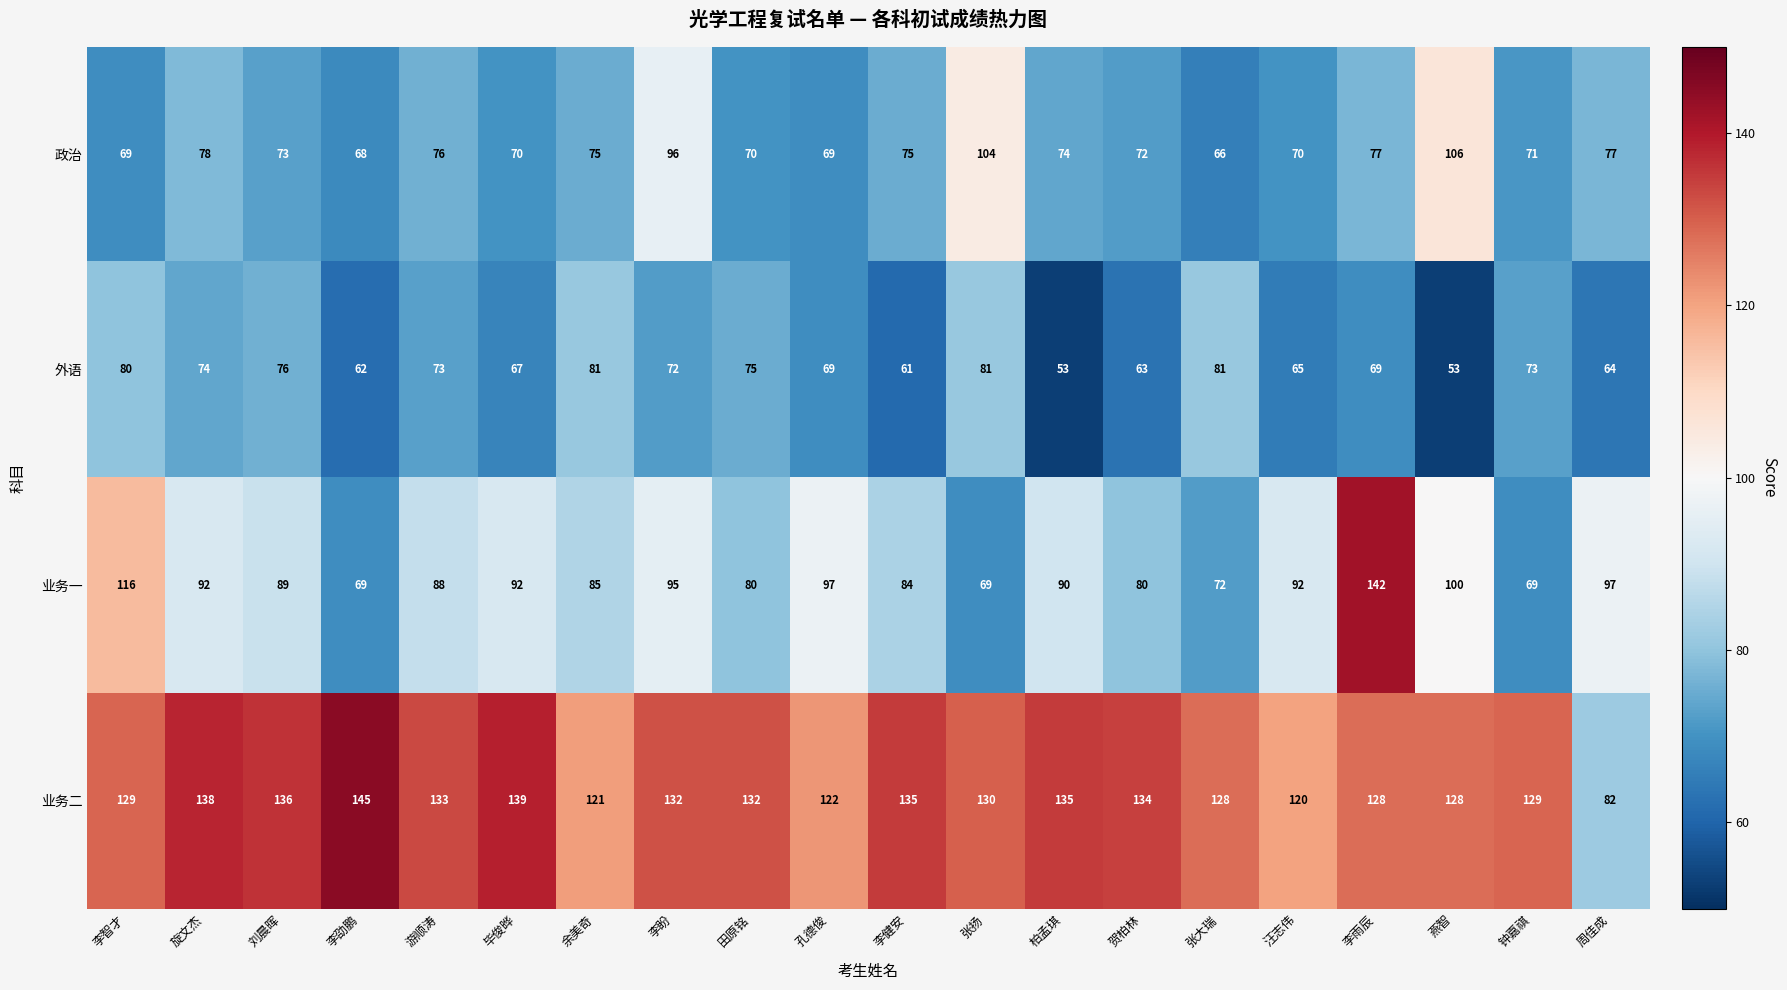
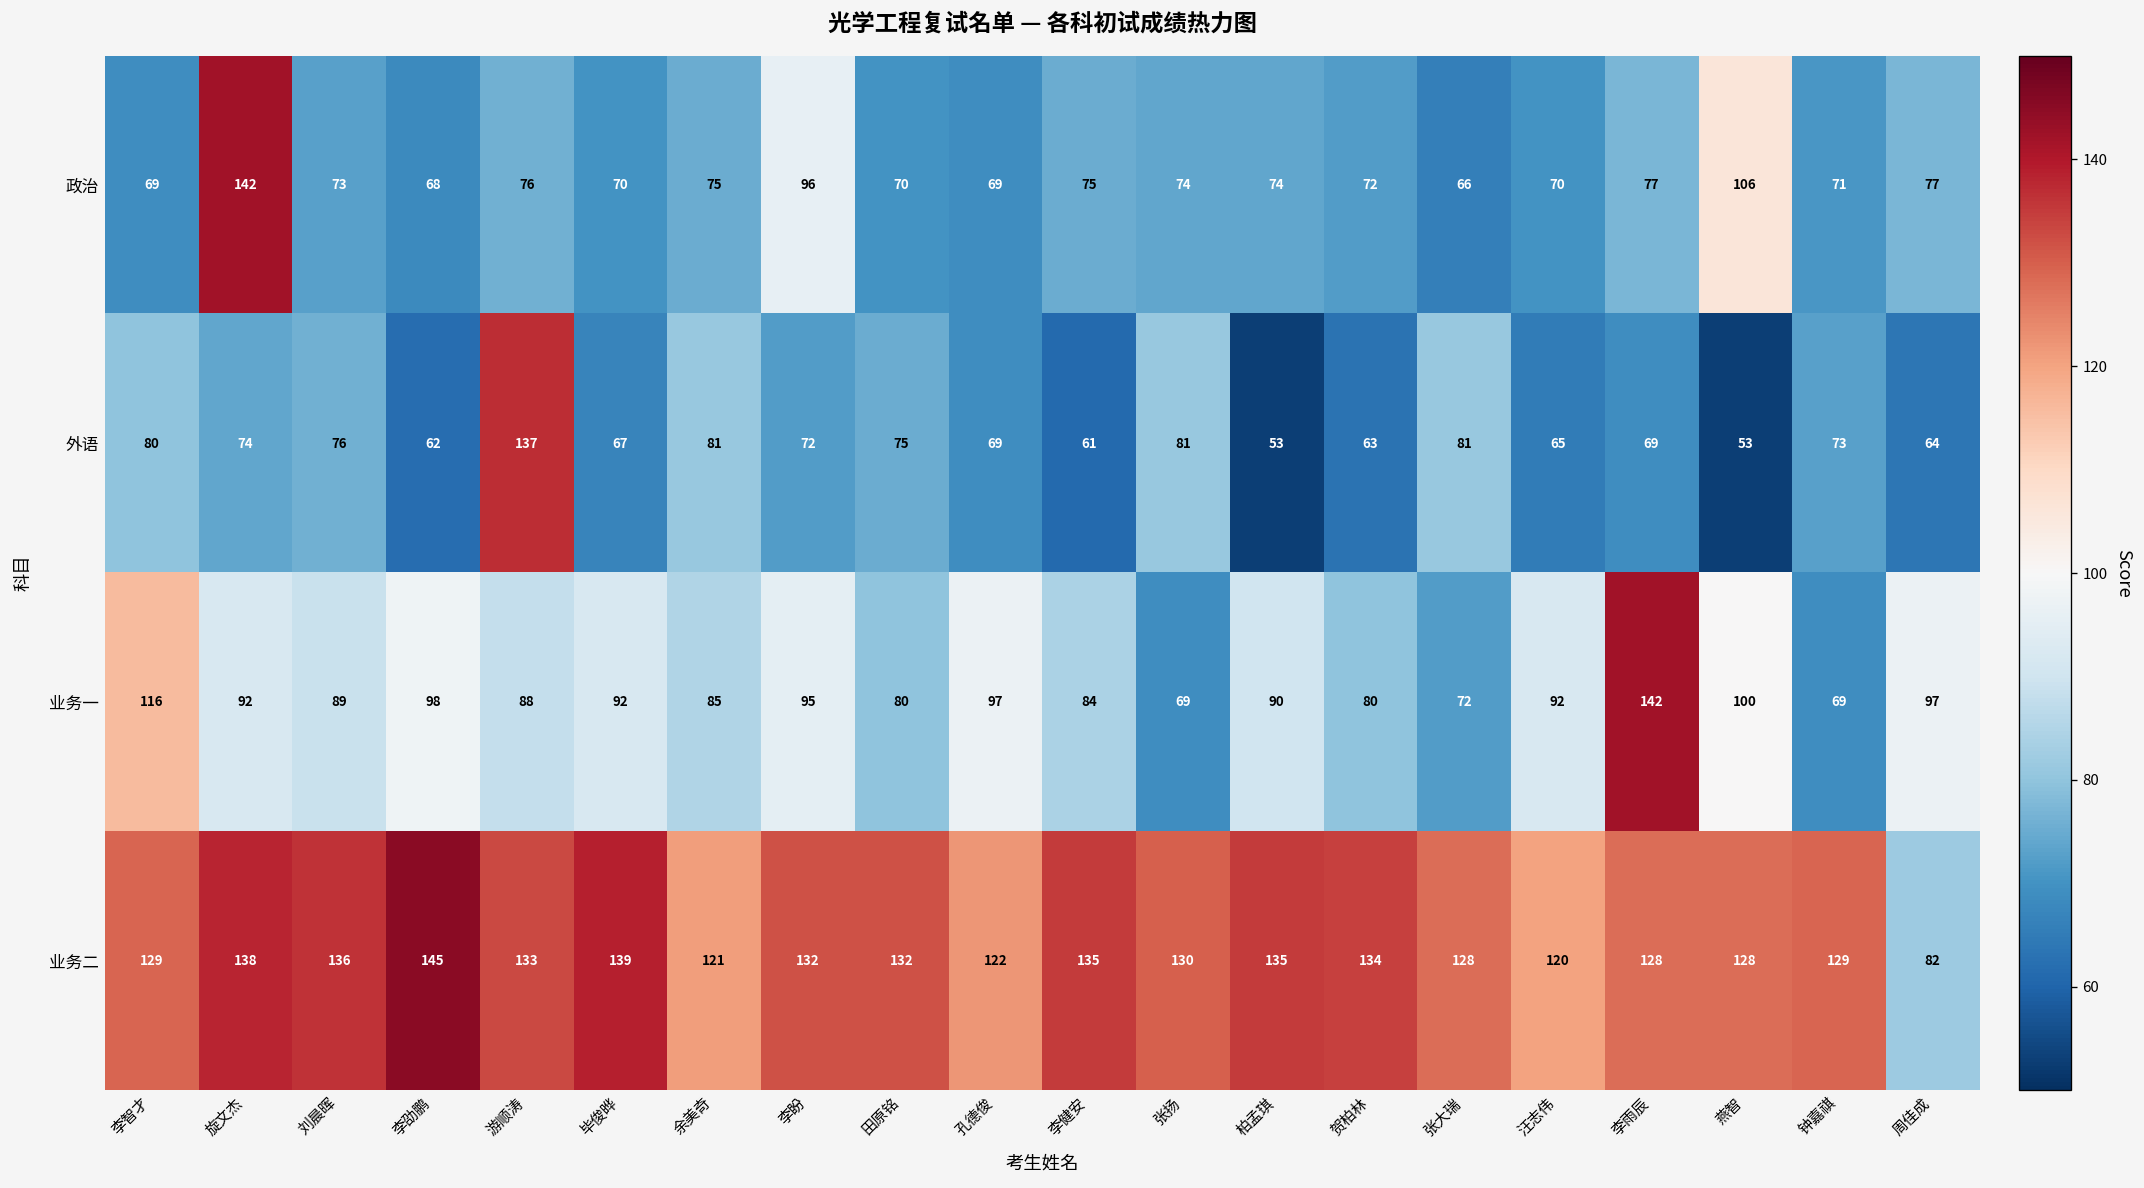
  {
    "政治": {
      "李智才": 69,
-     "旋文杰": 78,
+     "旋文杰": 142,
      "刘晨晖": 73,
      "李劭鹏": 68,
      "游顺涛": 76,
      "毕俊晔": 70,
      "余美奇": 75,
      "李盼": 96,
      "田原铭": 70,
      "孔德俊": 69,
      "李健安": 75,
-     "张扬": 104,
+     "张扬": 74,
      "柏孟琪": 74,
      "贺柏林": 72,
      "张大瑞": 66,
      "汪志伟": 70,
      "李雨辰": 77,
      "燕智": 106,
      "钟嘉祺": 71,
      "周佳成": 77
    },
    "外语": {
      "李智才": 80,
      "旋文杰": 74,
      "刘晨晖": 76,
      "李劭鹏": 62,
-     "游顺涛": 73,
+     "游顺涛": 137,
      "毕俊晔": 67,
      "余美奇": 81,
      "李盼": 72,
      "田原铭": 75,
      "孔德俊": 69,
      "李健安": 61,
      "张扬": 81,
      "柏孟琪": 53,
      "贺柏林": 63,
      "张大瑞": 81,
      "汪志伟": 65,
      "李雨辰": 69,
      "燕智": 53,
      "钟嘉祺": 73,
      "周佳成": 64
    },
    "业务一": {
      "李智才": 116,
      "旋文杰": 92,
      "刘晨晖": 89,
-     "李劭鹏": 69,
+     "李劭鹏": 98,
      "游顺涛": 88,
      "毕俊晔": 92,
      "余美奇": 85,
      "李盼": 95,
      "田原铭": 80,
      "孔德俊": 97,
      "李健安": 84,
      "张扬": 69,
      "柏孟琪": 90,
      "贺柏林": 80,
      "张大瑞": 72,
      "汪志伟": 92,
      "李雨辰": 142,
      "燕智": 100,
      "钟嘉祺": 69,
      "周佳成": 97
    },
    "业务二": {
      "李智才": 129,
      "旋文杰": 138,
      "刘晨晖": 136,
      "李劭鹏": 145,
      "游顺涛": 133,
      "毕俊晔": 139,
      "余美奇": 121,
      "李盼": 132,
      "田原铭": 132,
      "孔德俊": 122,
      "李健安": 135,
      "张扬": 130,
      "柏孟琪": 135,
      "贺柏林": 134,
      "张大瑞": 128,
      "汪志伟": 120,
      "李雨辰": 128,
      "燕智": 128,
      "钟嘉祺": 129,
      "周佳成": 82
    }
  }
